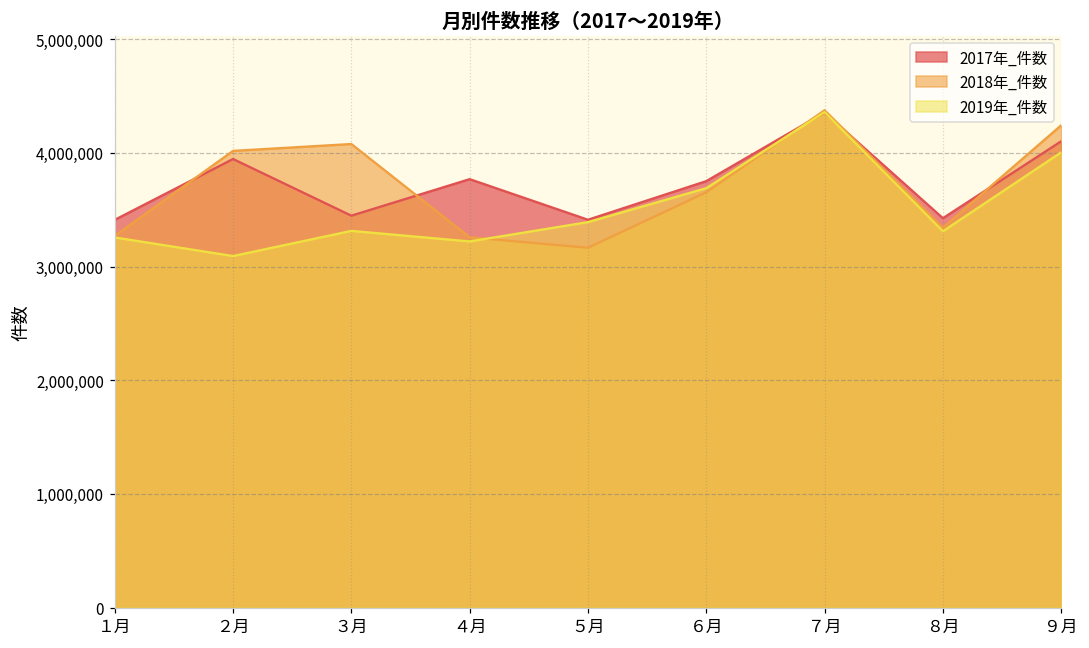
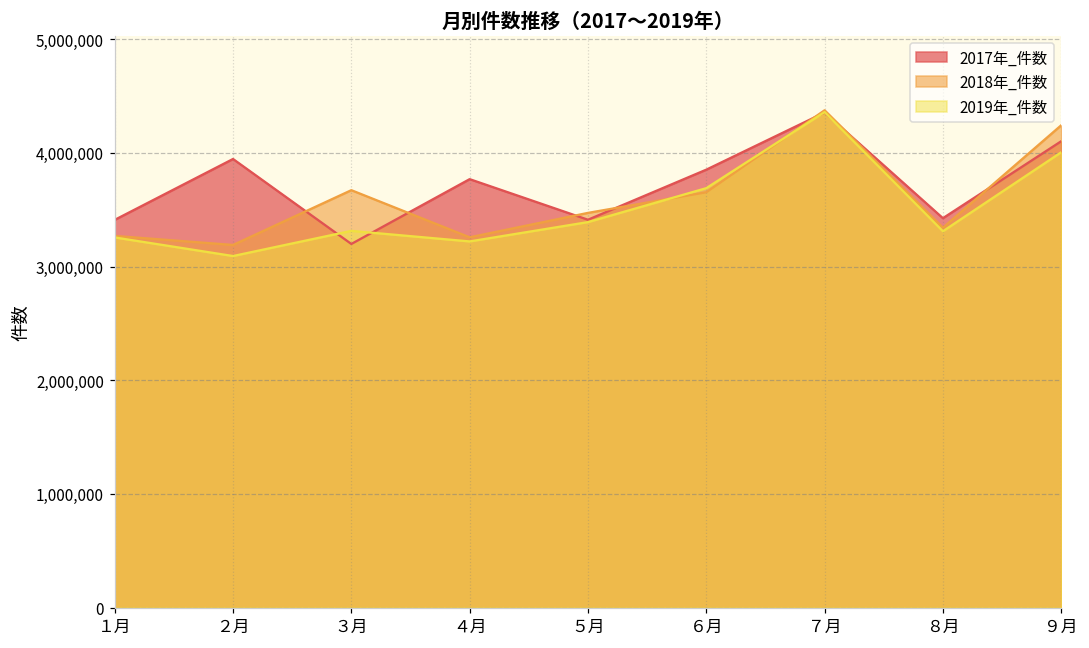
  {
    "2017年_件数": {
      "１月": "3,410,000",
      "２月": "3,950,000",
-     "３月": "3,450,000",
+     "３月": "3,200,000",
      "４月": "3,770,000",
-     "６月": "3,750,000",
+     "６月": "3,850,000",
      "８月": "3,430,000",
      "９月": "4,100,000"
    },
    "2018年_件数": {
-     "２月": "4,020,000",
-     "３月": "4,080,000",
+     "２月": "3,190,000",
+     "３月": "3,670,000",
      "４月": "3,260,000",
-     "５月": "3,160,000",
+     "５月": "3,470,000",
      "６月": "3,650,000",
      "８月": "3,340,000",
      "９月": "4,240,000"
    },
    "2019年_件数": {
      "２月": "3,090,000",
      "３月": "3,310,000",
      "４月": "3,220,000",
      "６月": "3,690,000",
      "８月": "3,310,000",
      "９月": "4,000,000"
    }
  }
